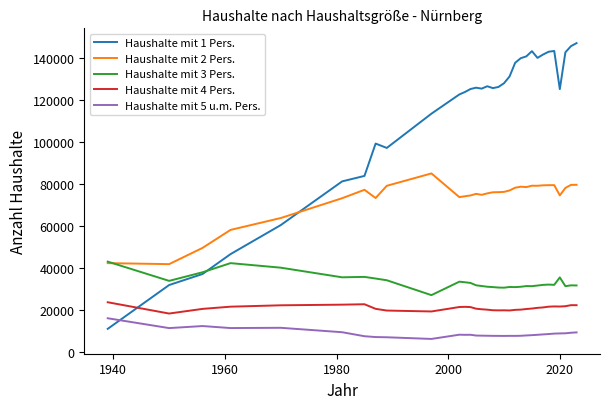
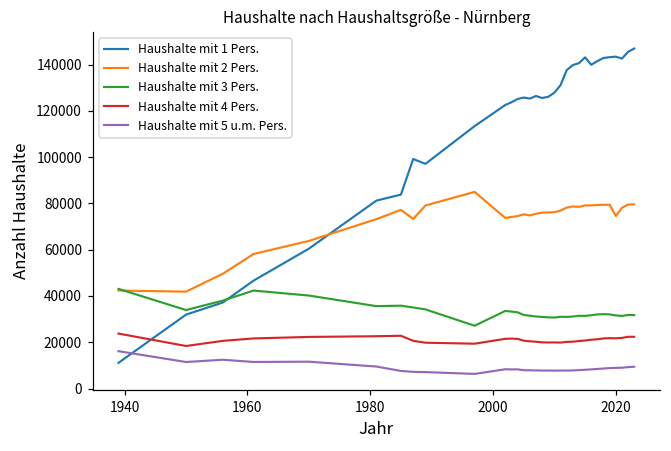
  {
    "Haushalte mit 1 Pers.": {
-     "2020": 125000
+     "2020": 143000
    },
    "Haushalte mit 2 Pers.": {
      "2020": 75000
    },
    "Haushalte mit 3 Pers.": {
-     "2020": 36000
+     "2020": 32000
    },
    "Haushalte mit 4 Pers.": {
      "2020": 22000
    },
    "Haushalte mit 5 u.m. Pers.": {
      "2020": 9000
    }
  }
